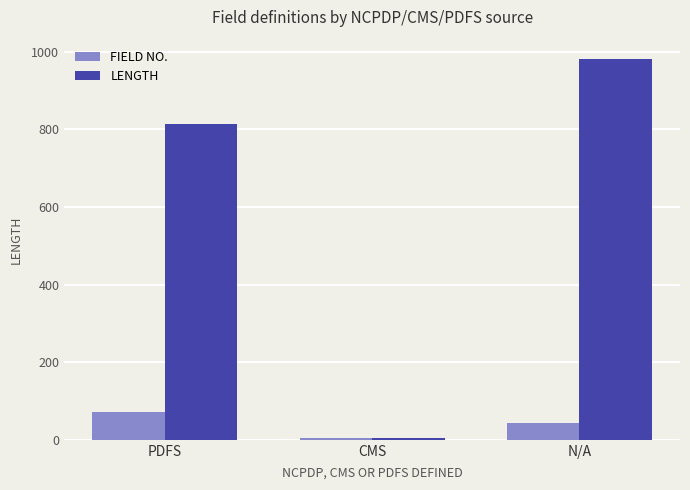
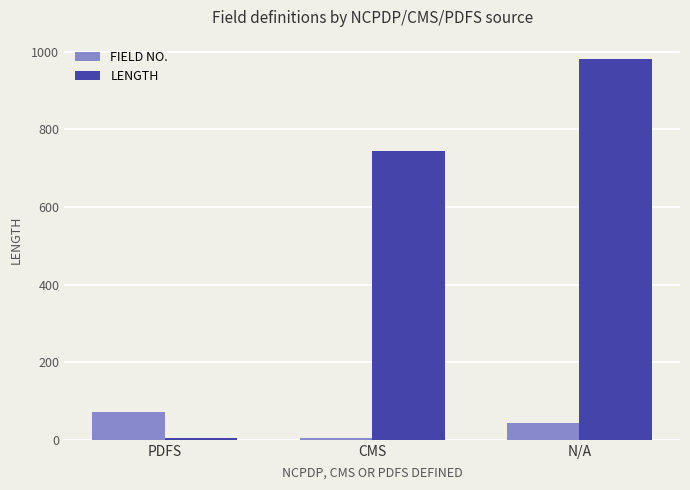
  {
    "FIELD NO.": {
      "PDFS": 70,
      "N/A": 40
    },
    "LENGTH": {
-     "PDFS": 810,
-     "CMS": 0,
+     "PDFS": 10,
+     "CMS": 740,
      "N/A": 980
    }
  }
